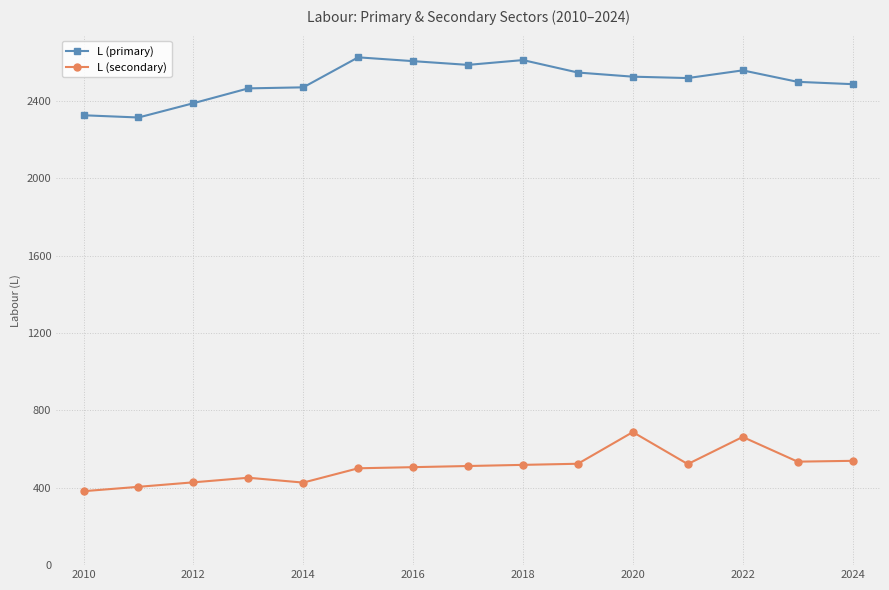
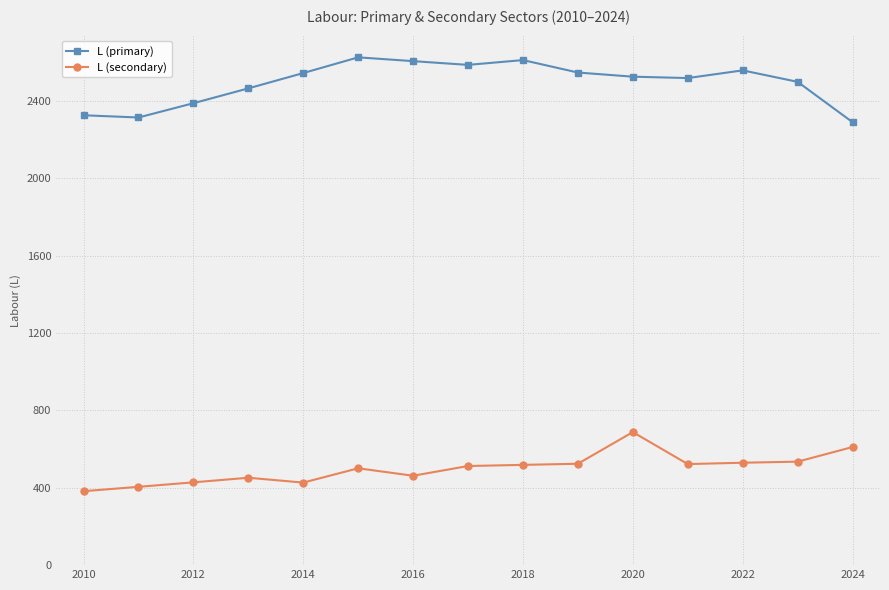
  {
    "L (primary)": {
      "2010": 2330,
      "2012": 2390,
-     "2014": 2470,
+     "2014": 2540,
      "2016": 2610,
      "2018": 2610,
      "2020": 2530,
      "2022": 2560,
-     "2024": 2490
+     "2024": 2290
    },
    "L (secondary)": {
      "2010": 380,
      "2012": 430,
      "2014": 430,
-     "2016": 510,
+     "2016": 460,
      "2018": 520,
      "2020": 690,
-     "2022": 660,
-     "2024": 540
+     "2022": 530,
+     "2024": 610
    }
  }
